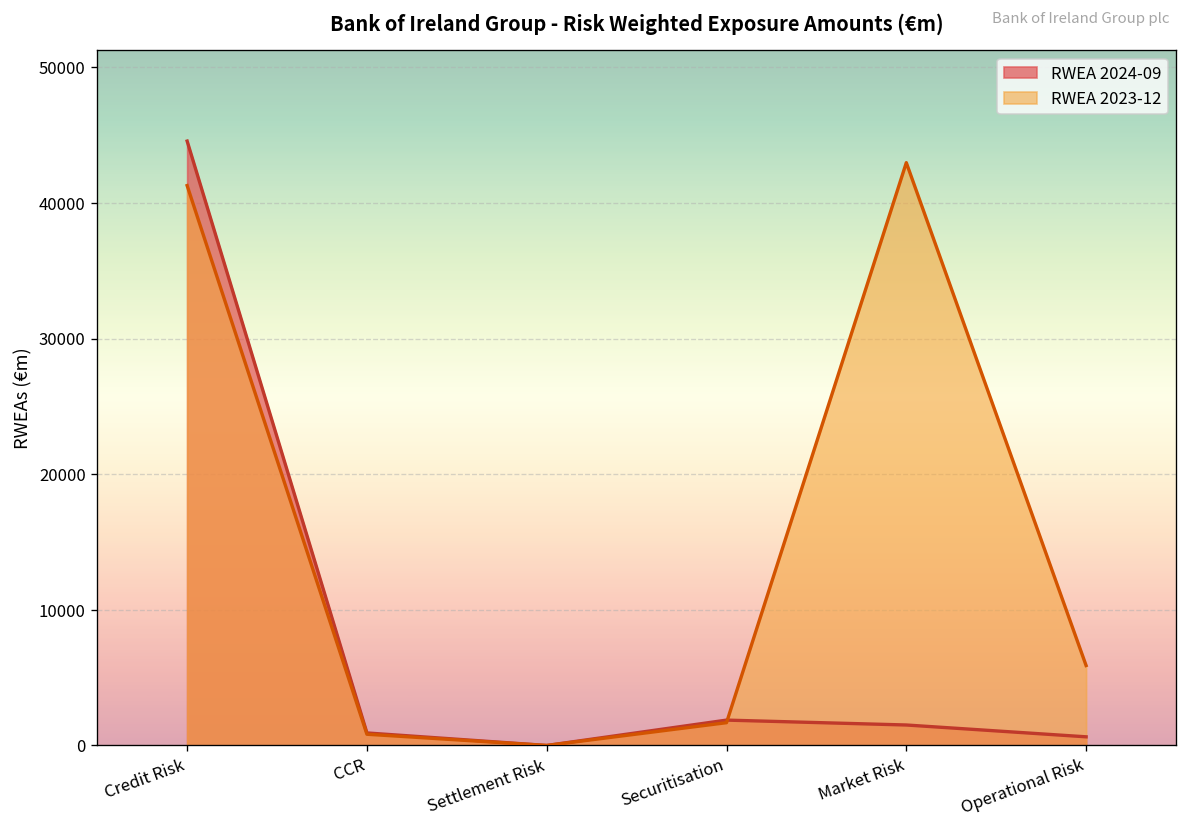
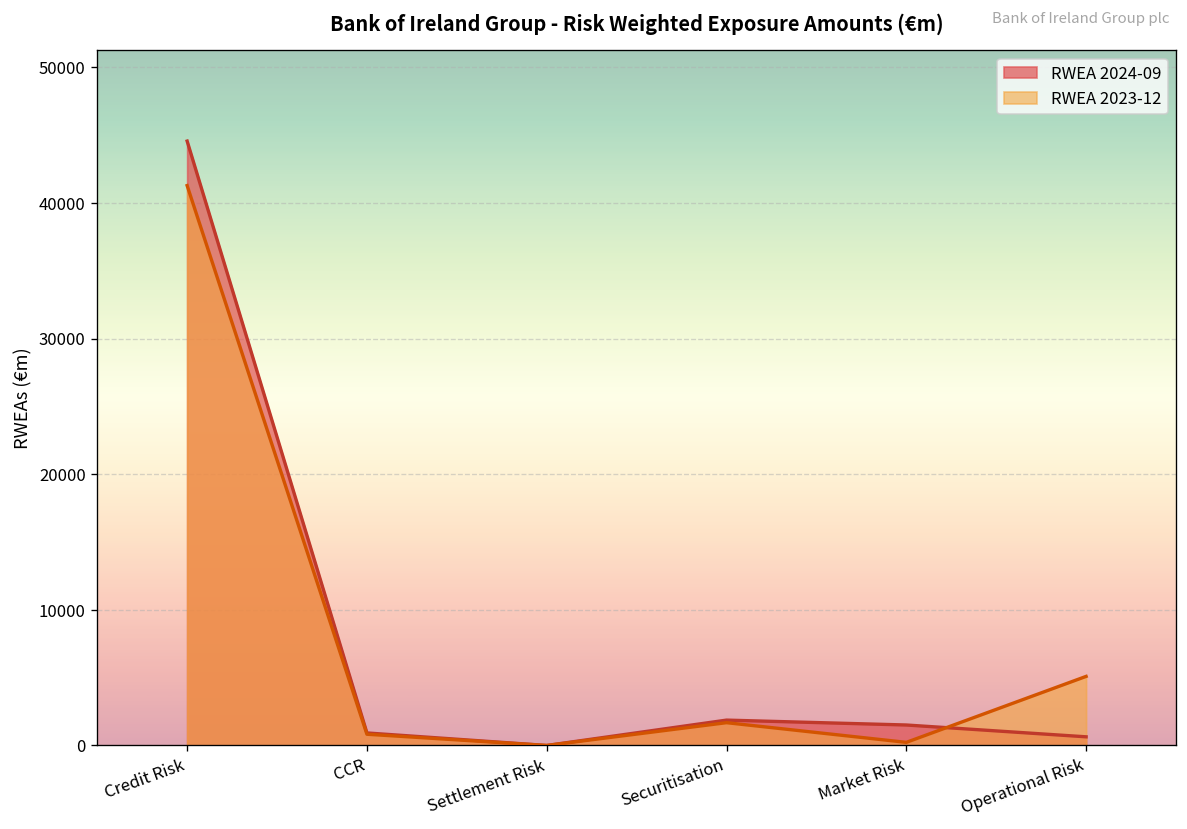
  {
    "RWEA 2024-09": {
      "Credit Risk": 44600,
      "Market Risk": 1500,
      "Operational Risk": 600
    },
    "RWEA 2023-12": {
      "Credit Risk": 41300,
-     "Market Risk": 43000,
-     "Operational Risk": 5900
+     "Market Risk": 200,
+     "Operational Risk": 5100
    }
  }
